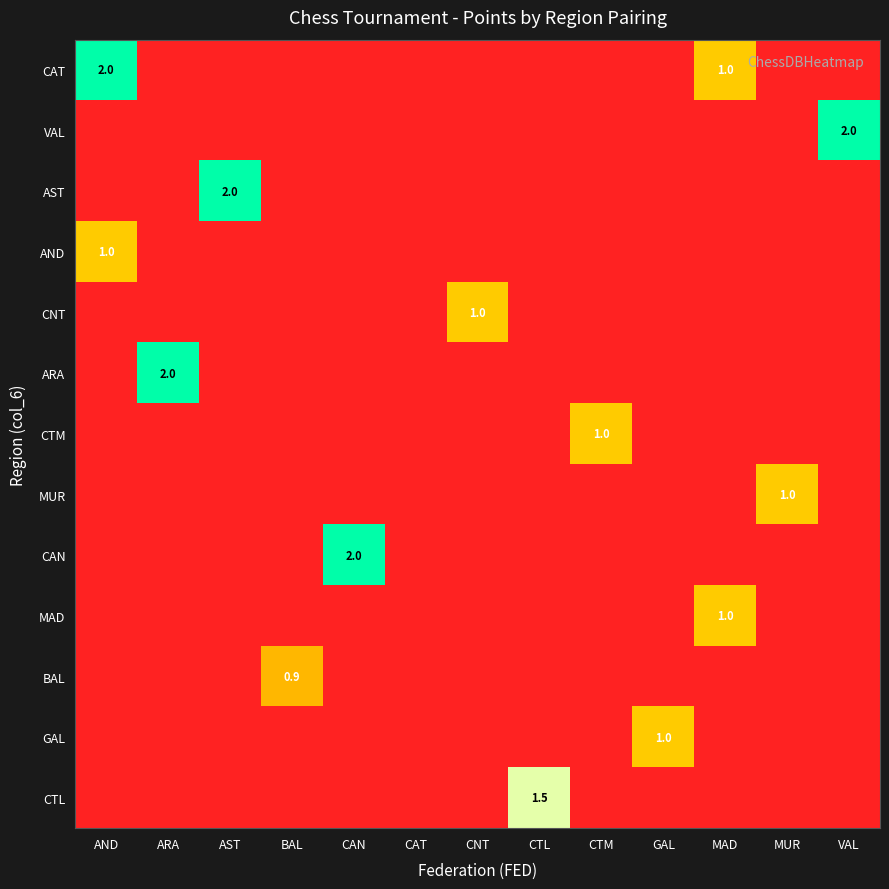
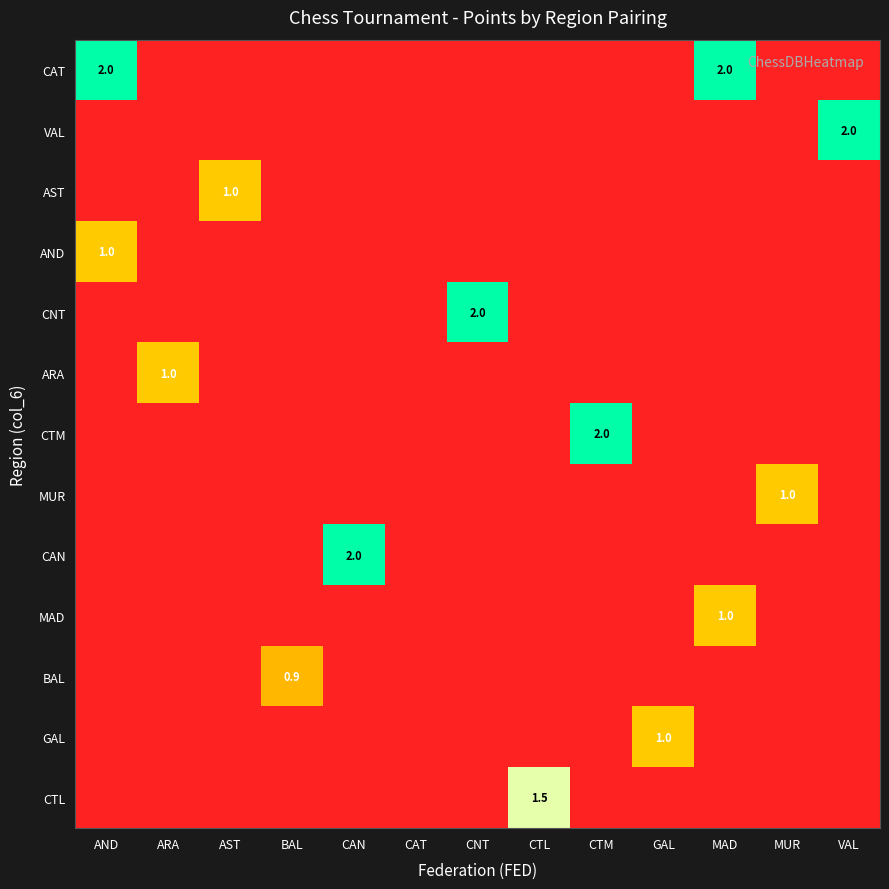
  {
    "CAT": {
      "AND": 2.0,
-     "MAD": 1.0
+     "MAD": 2.0
    },
    "VAL": {
      "VAL": 2.0
    },
    "AST": {
-     "AST": 2.0
+     "AST": 1.0
    },
    "AND": {
      "AND": 1.0
    },
    "CNT": {
-     "CNT": 1.0
+     "CNT": 2.0
    },
    "ARA": {
-     "ARA": 2.0
+     "ARA": 1.0
    },
    "CTM": {
-     "CTM": 1.0
+     "CTM": 2.0
    },
    "MUR": {
      "MUR": 1.0
    },
    "CAN": {
      "CAN": 2.0
    },
    "MAD": {
      "MAD": 1.0
    },
    "BAL": {
      "BAL": 0.9
    },
    "GAL": {
      "GAL": 1.0
    },
    "CTL": {
      "CTL": 1.5
    }
  }
